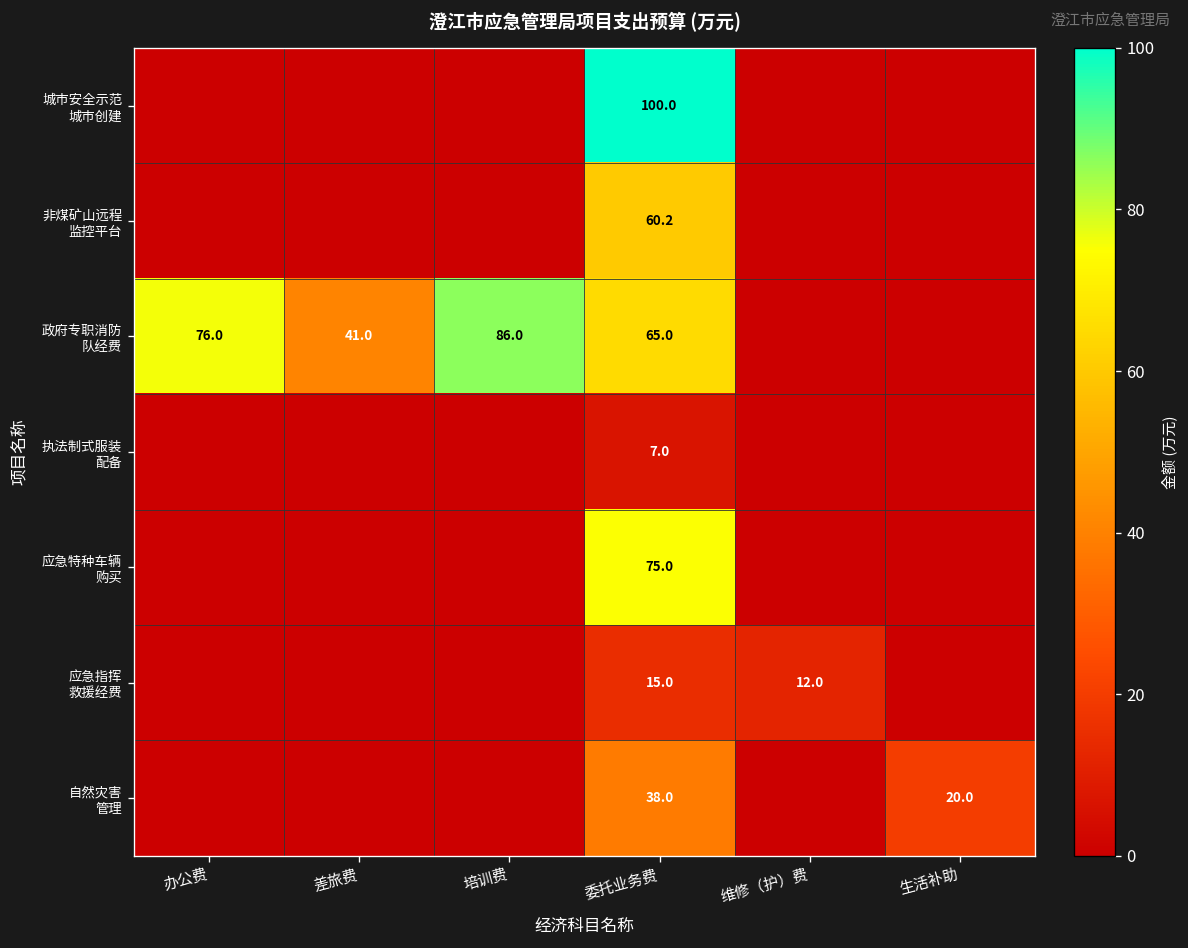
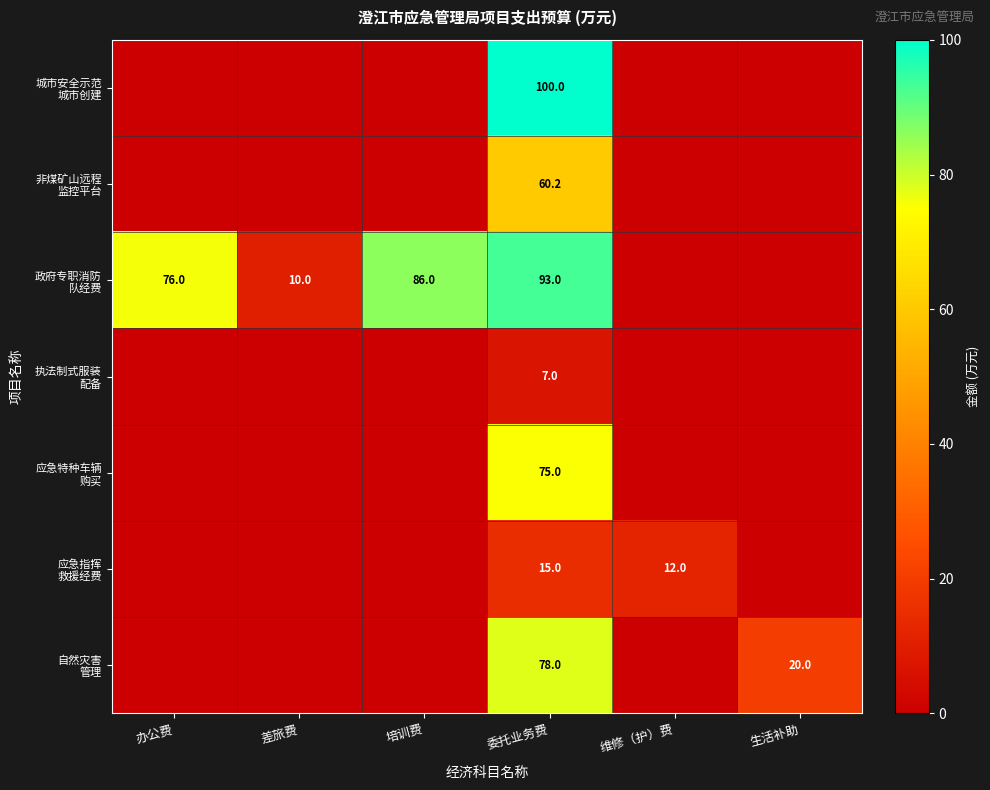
  {
    "城市安全示范 城市创建": {
      "委托业务费": 100.0
    },
    "非煤矿山远程 监控平台": {
      "委托业务费": 60.2
    },
    "政府专职消防 队经费": {
      "办公费": 76.0,
-     "差旅费": 41.0,
+     "差旅费": 10.0,
      "培训费": 86.0,
-     "委托业务费": 65.0
+     "委托业务费": 93.0
    },
    "执法制式服装 配备": {
      "委托业务费": 7.0
    },
    "应急特种车辆 购买": {
      "委托业务费": 75.0
    },
    "应急指挥 救援经费": {
      "委托业务费": 15.0,
      "维修（护）费": 12.0
    },
    "自然灾害 管理": {
-     "委托业务费": 38.0,
+     "委托业务费": 78.0,
      "生活补助": 20.0
    }
  }
